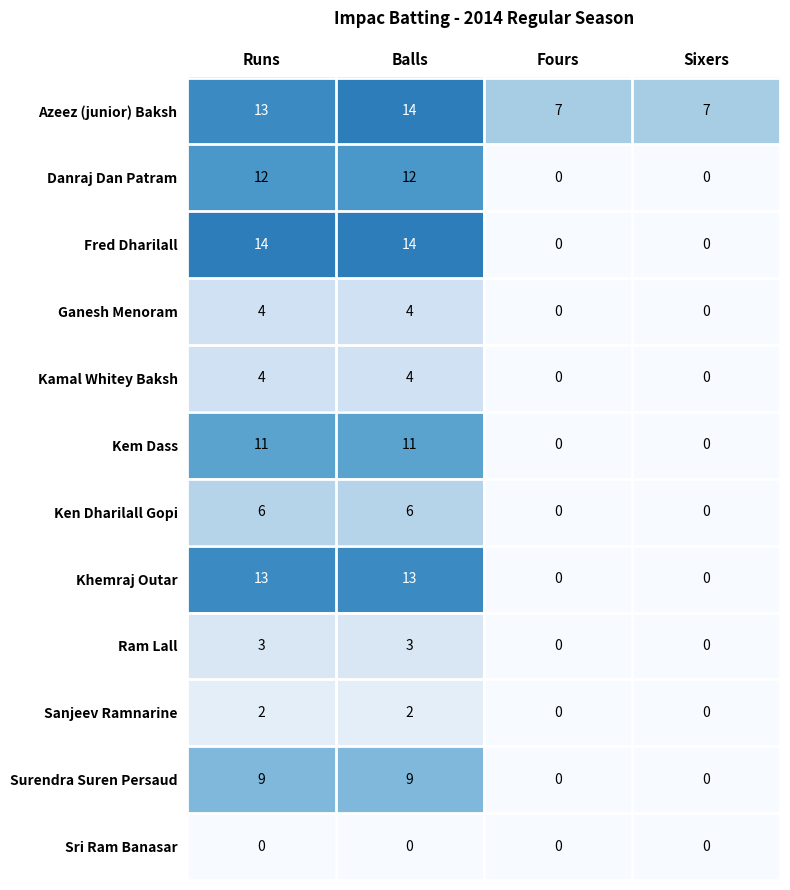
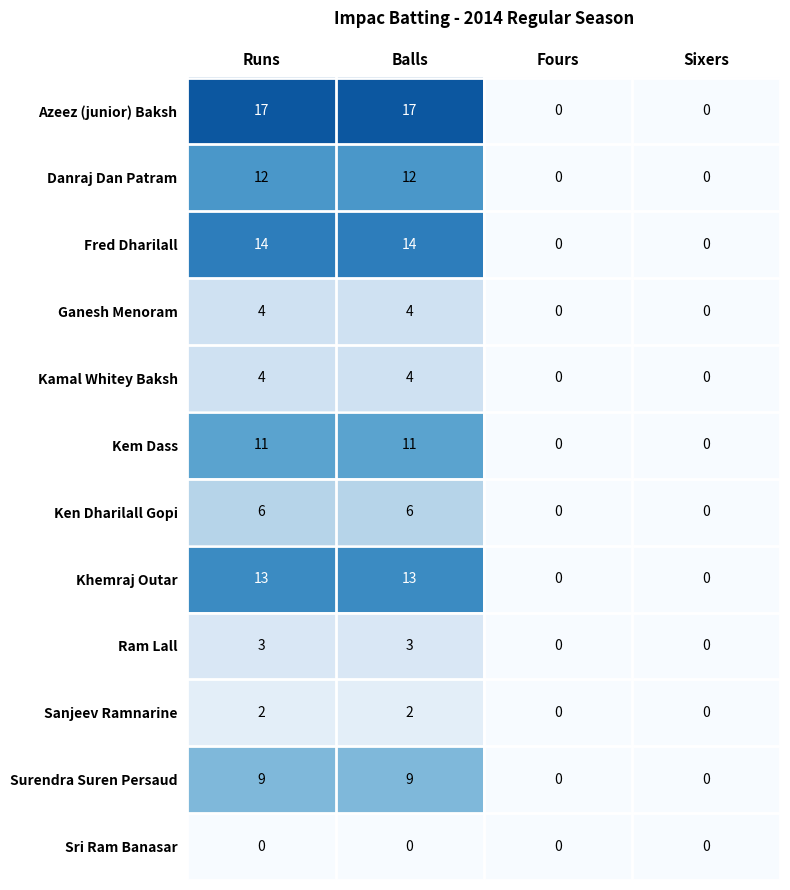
  {
    "Azeez (junior) Baksh": {
-     "Runs": 13,
-     "Balls": 14,
-     "Fours": 7,
-     "Sixers": 7
+     "Runs": 17,
+     "Balls": 17,
+     "Fours": 0,
+     "Sixers": 0
    },
    "Danraj Dan Patram": {
      "Runs": 12,
      "Balls": 12,
      "Fours": 0,
      "Sixers": 0
    },
    "Fred Dharilall": {
      "Runs": 14,
      "Balls": 14,
      "Fours": 0,
      "Sixers": 0
    },
    "Ganesh Menoram": {
      "Runs": 4,
      "Balls": 4,
      "Fours": 0,
      "Sixers": 0
    },
    "Kamal Whitey Baksh": {
      "Runs": 4,
      "Balls": 4,
      "Fours": 0,
      "Sixers": 0
    },
    "Kem Dass": {
      "Runs": 11,
      "Balls": 11,
      "Fours": 0,
      "Sixers": 0
    },
    "Ken Dharilall Gopi": {
      "Runs": 6,
      "Balls": 6,
      "Fours": 0,
      "Sixers": 0
    },
    "Khemraj Outar": {
      "Runs": 13,
      "Balls": 13,
      "Fours": 0,
      "Sixers": 0
    },
    "Ram Lall": {
      "Runs": 3,
      "Balls": 3,
      "Fours": 0,
      "Sixers": 0
    },
    "Sanjeev Ramnarine": {
      "Runs": 2,
      "Balls": 2,
      "Fours": 0,
      "Sixers": 0
    },
    "Surendra Suren Persaud": {
      "Runs": 9,
      "Balls": 9,
      "Fours": 0,
      "Sixers": 0
    },
    "Sri Ram Banasar": {
      "Runs": 0,
      "Balls": 0,
      "Fours": 0,
      "Sixers": 0
    }
  }
